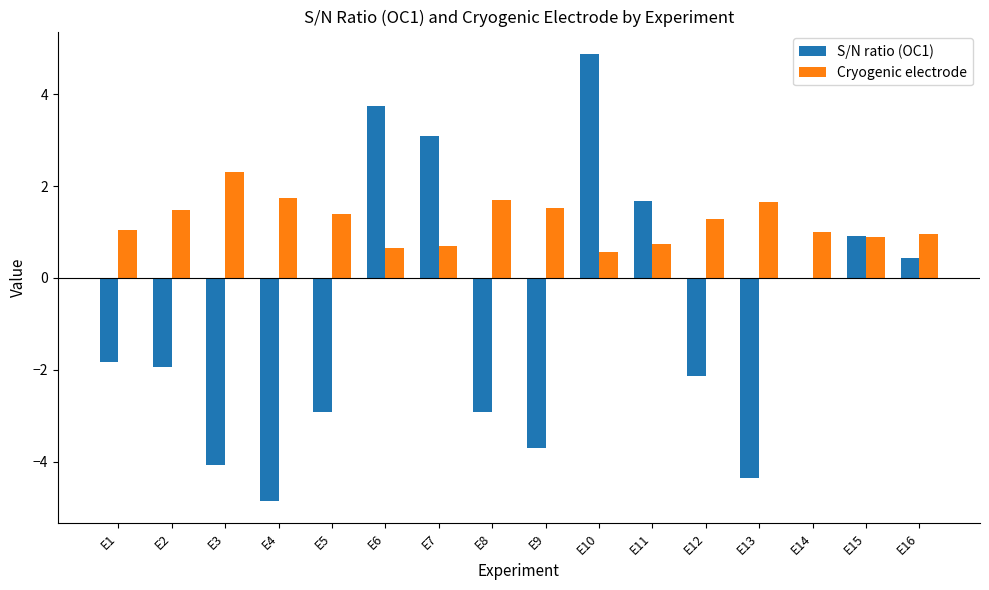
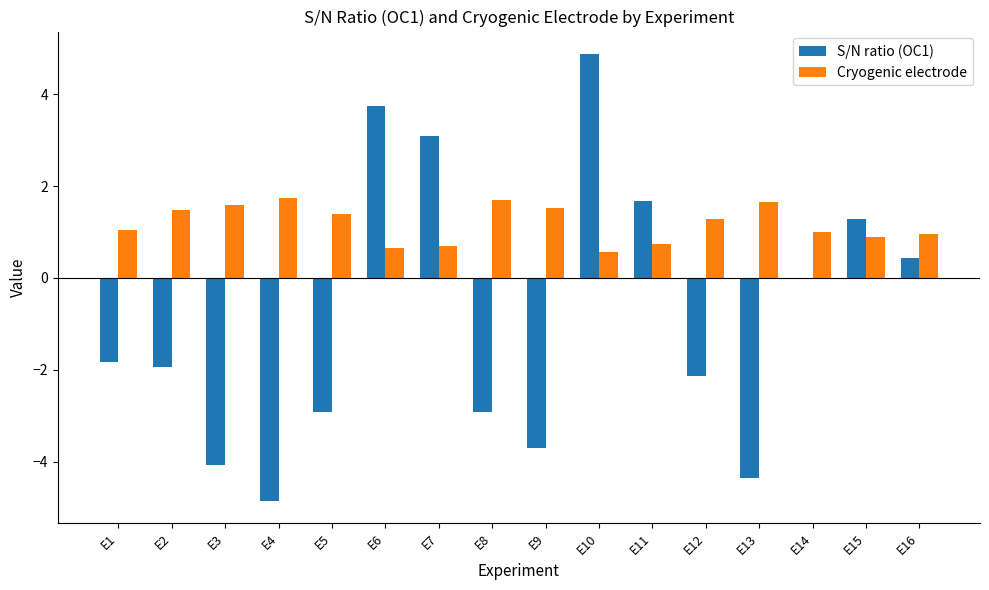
  {
    "S/N ratio (OC1)": {
      "E1": -1.8,
      "E2": -1.9,
      "E3": -4.1,
      "E4": -4.9,
      "E5": -2.9,
      "E6": 3.7,
      "E7": 3.1,
      "E8": -2.9,
      "E9": -3.7,
      "E10": 4.9,
      "E11": 1.7,
      "E12": -2.1,
      "E13": -4.3,
      "E14": 0.0,
-     "E15": 0.9,
+     "E15": 1.3,
      "E16": 0.4
    },
    "Cryogenic electrode": {
      "E1": 1.1,
      "E2": 1.5,
-     "E3": 2.3,
+     "E3": 1.6,
      "E4": 1.8,
      "E5": 1.4,
      "E6": 0.7,
      "E7": 0.7,
      "E8": 1.7,
      "E9": 1.5,
      "E10": 0.6,
      "E11": 0.8,
      "E12": 1.3,
      "E13": 1.7,
      "E14": 1.0,
      "E15": 0.9,
      "E16": 1.0
    }
  }
